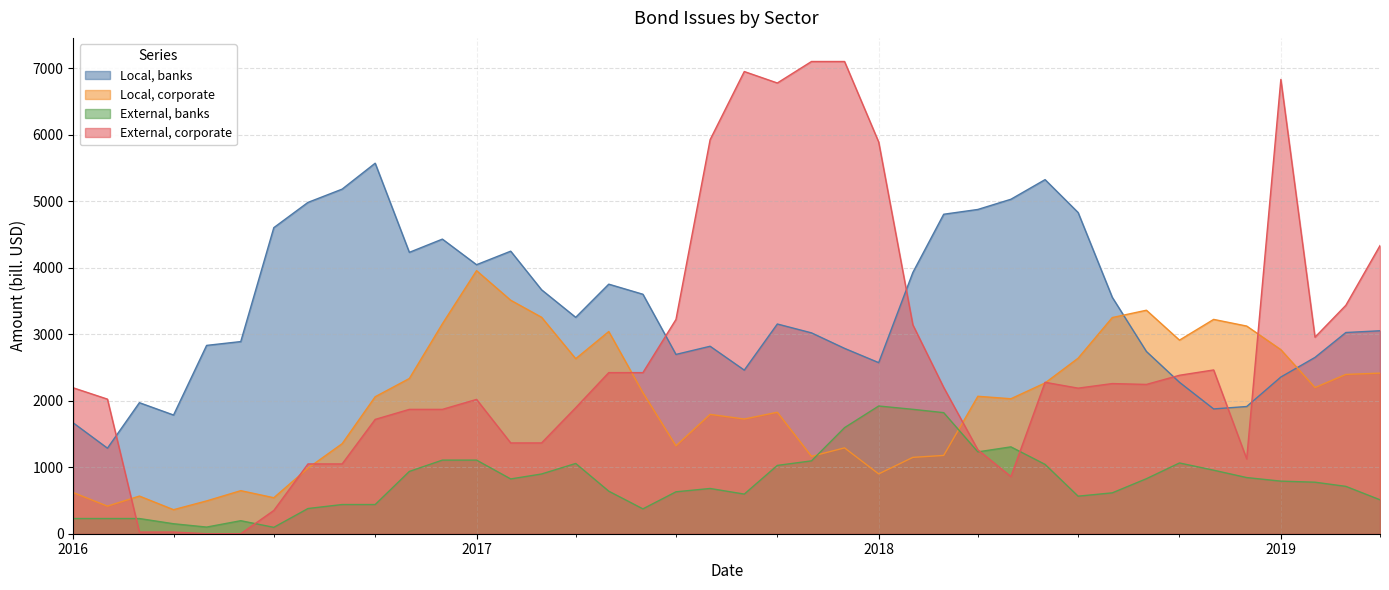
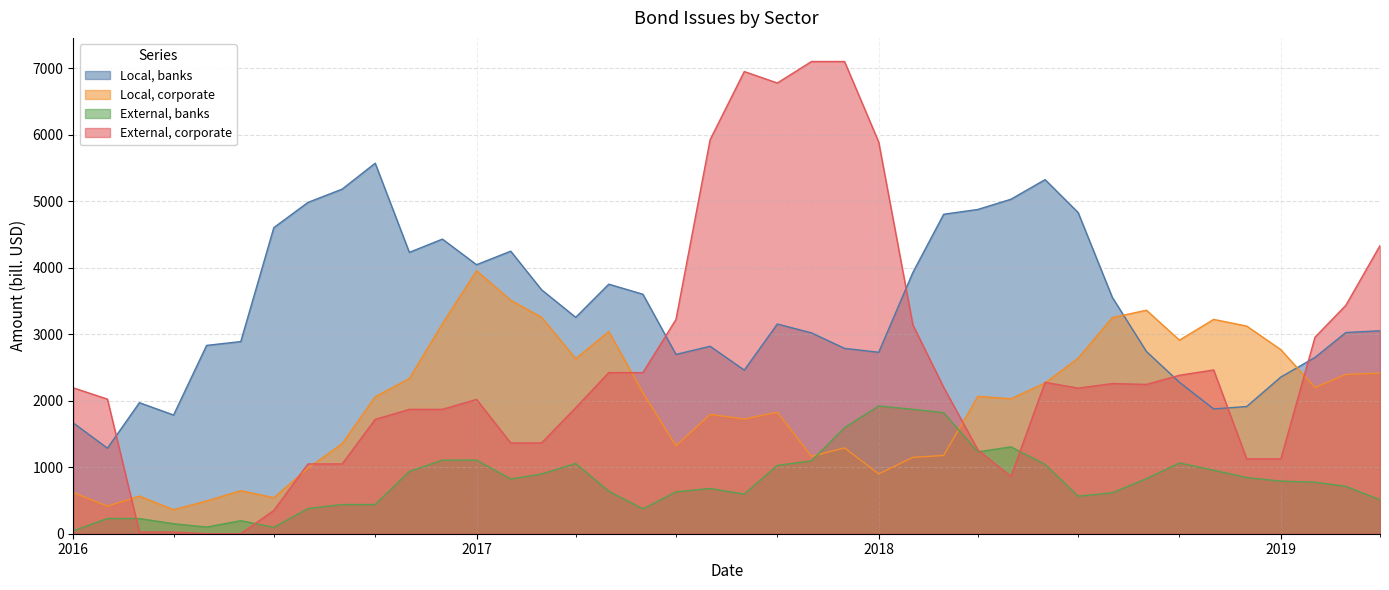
  {
    "Local, banks": {
      "2016": 1700,
      "2017": 4000,
-     "2018": 2600,
+     "2018": 2700,
      "2019": 2400
    },
    "Local, corporate": {
      "2016": 600,
      "2017": 4000,
      "2018": 900,
      "2019": 2800
    },
    "External, banks": {
-     "2016": 200,
+     "2016": 0,
      "2017": 1100,
      "2018": 1900,
      "2019": 800
    },
    "External, corporate": {
      "2016": 2200,
      "2017": 2000,
      "2018": 5900,
-     "2019": 6800
+     "2019": 1100
    }
  }
